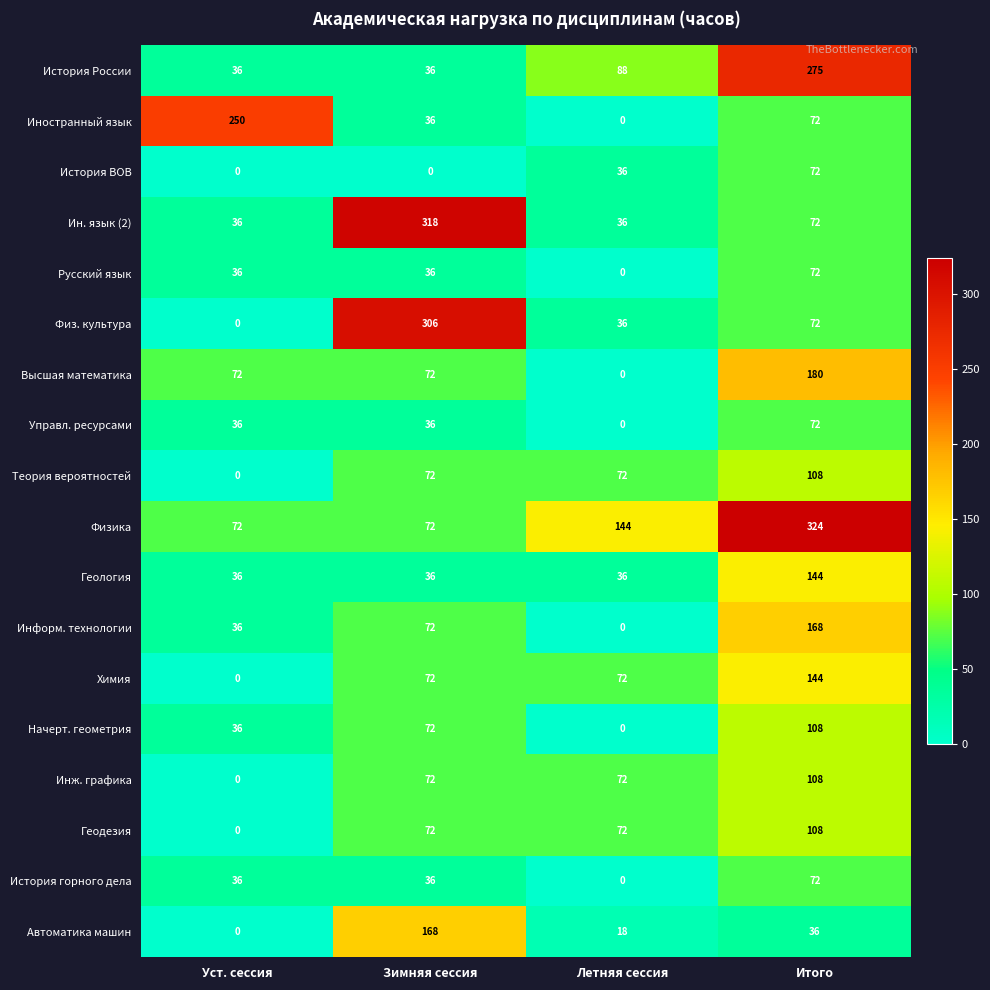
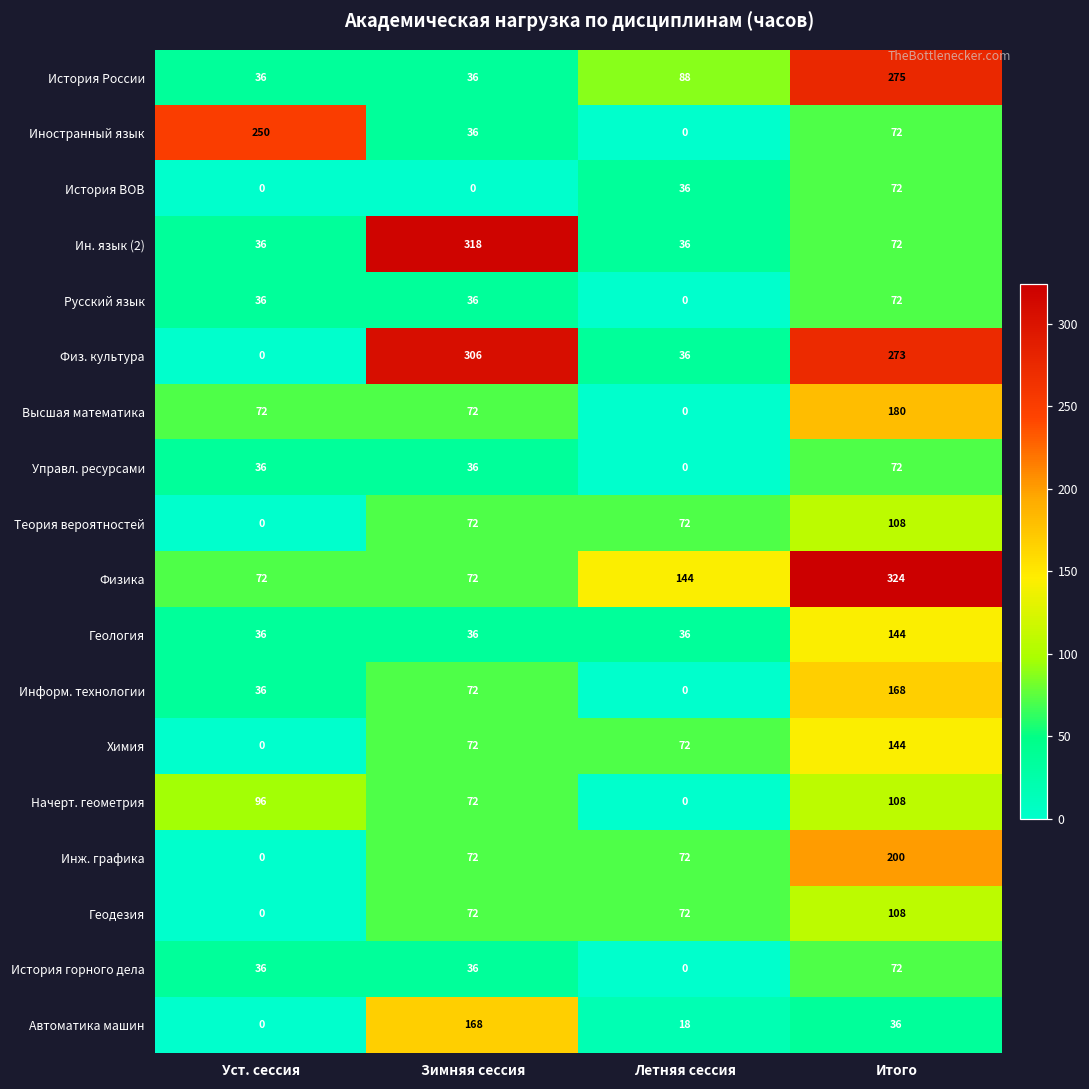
  {
    "История России": {
      "Уст. сессия": 36,
      "Зимняя сессия": 36,
      "Летняя сессия": 88
    },
    "Иностранный язык": {
      "Уст. сессия": 250,
      "Зимняя сессия": 36,
      "Летняя сессия": 0,
      "Итого": 72
    },
    "История ВОВ": {
      "Уст. сессия": 0,
      "Зимняя сессия": 0,
      "Летняя сессия": 36,
      "Итого": 72
    },
    "Ин. язык (2)": {
      "Уст. сессия": 36,
      "Зимняя сессия": 318,
      "Летняя сессия": 36,
      "Итого": 72
    },
    "Русский язык": {
      "Уст. сессия": 36,
      "Зимняя сессия": 36,
      "Летняя сессия": 0,
      "Итого": 72
    },
    "Физ. культура": {
      "Уст. сессия": 0,
      "Зимняя сессия": 306,
      "Летняя сессия": 36,
-     "Итого": 72
+     "Итого": 273
    },
    "Высшая математика": {
      "Уст. сессия": 72,
      "Зимняя сессия": 72,
      "Летняя сессия": 0,
      "Итого": 180
    },
    "Управл. ресурсами": {
      "Уст. сессия": 36,
      "Зимняя сессия": 36,
      "Летняя сессия": 0,
      "Итого": 72
    },
    "Теория вероятностей": {
      "Уст. сессия": 0,
      "Зимняя сессия": 72,
      "Летняя сессия": 72,
      "Итого": 108
    },
    "Физика": {
      "Уст. сессия": 72,
      "Зимняя сессия": 72,
      "Летняя сессия": 144,
      "Итого": 324
    },
    "Геология": {
      "Уст. сессия": 36,
      "Зимняя сессия": 36,
      "Летняя сессия": 36,
      "Итого": 144
    },
    "Информ. технологии": {
      "Уст. сессия": 36,
      "Зимняя сессия": 72,
      "Летняя сессия": 0,
      "Итого": 168
    },
    "Химия": {
      "Уст. сессия": 0,
      "Зимняя сессия": 72,
      "Летняя сессия": 72,
      "Итого": 144
    },
    "Начерт. геометрия": {
-     "Уст. сессия": 36,
+     "Уст. сессия": 96,
      "Зимняя сессия": 72,
      "Летняя сессия": 0,
      "Итого": 108
    },
    "Инж. графика": {
      "Уст. сессия": 0,
      "Зимняя сессия": 72,
      "Летняя сессия": 72,
-     "Итого": 108
+     "Итого": 200
    },
    "Геодезия": {
      "Уст. сессия": 0,
      "Зимняя сессия": 72,
      "Летняя сессия": 72,
      "Итого": 108
    },
    "История горного дела": {
      "Уст. сессия": 36,
      "Зимняя сессия": 36,
      "Летняя сессия": 0,
      "Итого": 72
    },
    "Автоматика машин": {
      "Уст. сессия": 0,
      "Зимняя сессия": 168,
      "Летняя сессия": 18,
      "Итого": 36
    }
  }
